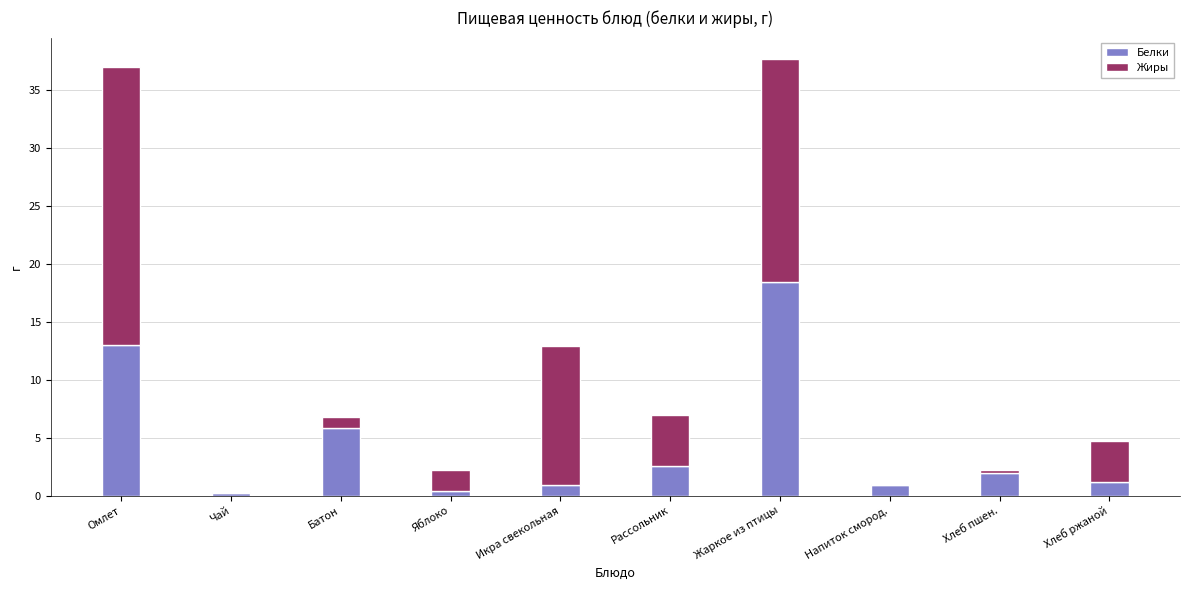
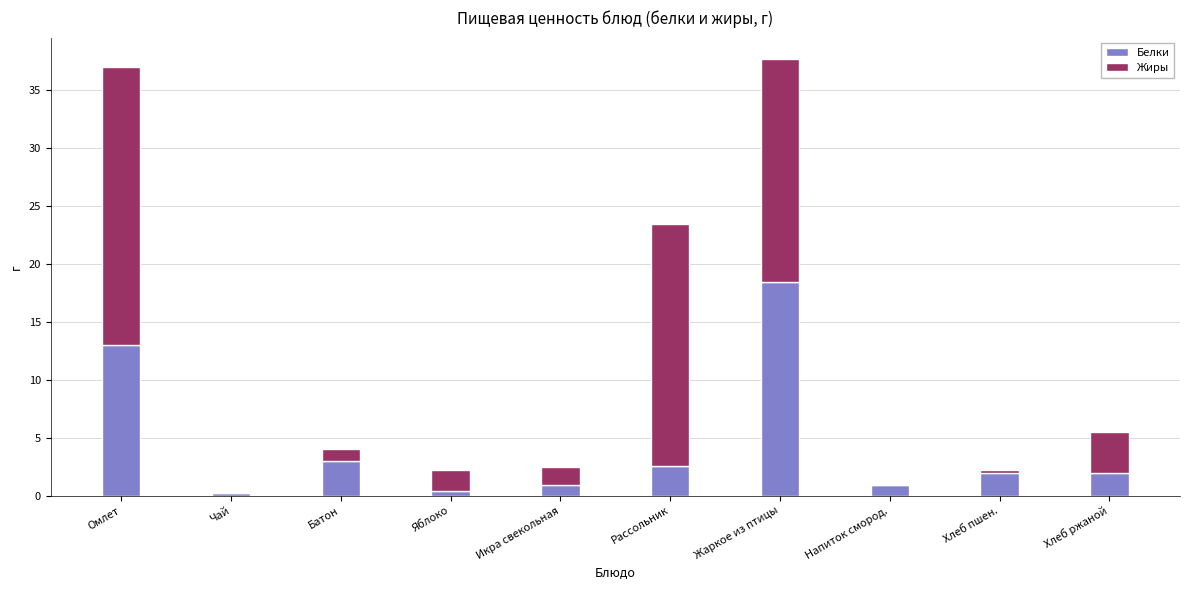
  {
    "Белки": {
      "Омлет": 13.0,
      "Чай": 0.3,
-     "Батон": 5.8,
+     "Батон": 3.0,
      "Яблоко": 0.4,
      "Икра свекольная": 0.9,
      "Рассольник": 2.6,
      "Жаркое из птицы": 18.4,
      "Напиток смород.": 0.9,
      "Хлеб пшен.": 2.0,
-     "Хлеб ржаной": 1.2
+     "Хлеб ржаной": 2.0
    },
    "Жиры": {
      "Омлет": 24.0,
      "Батон": 1.0,
      "Яблоко": 1.8,
-     "Икра свекольная": 12.0,
-     "Рассольник": 4.4,
+     "Икра свекольная": 1.6,
+     "Рассольник": 20.9,
      "Жаркое из птицы": 19.2,
      "Хлеб пшен.": 0.3,
      "Хлеб ржаной": 3.5
    }
  }
